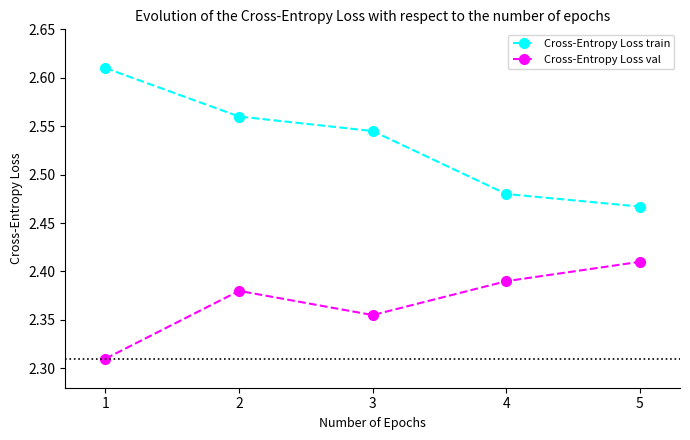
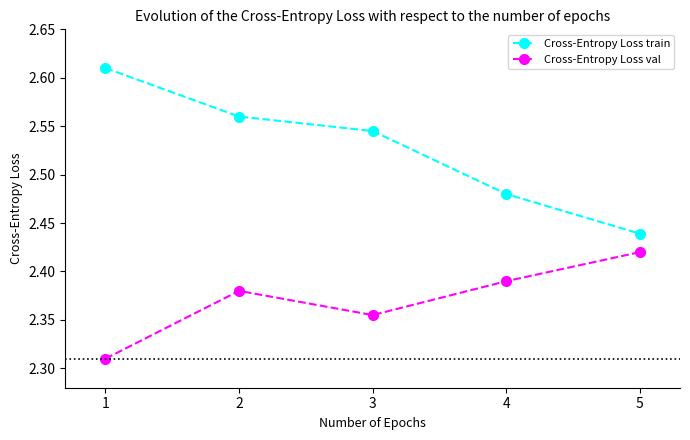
  {
    "Cross-Entropy Loss train": {
      "1": 2.61,
      "2": 2.56,
      "3": 2.55,
      "4": 2.48,
-     "5": 2.47
+     "5": 2.44
    },
    "Cross-Entropy Loss val": {
      "1": 2.31,
      "2": 2.38,
      "3": 2.36,
      "4": 2.39,
-     "5": 2.41
+     "5": 2.42
    }
  }
